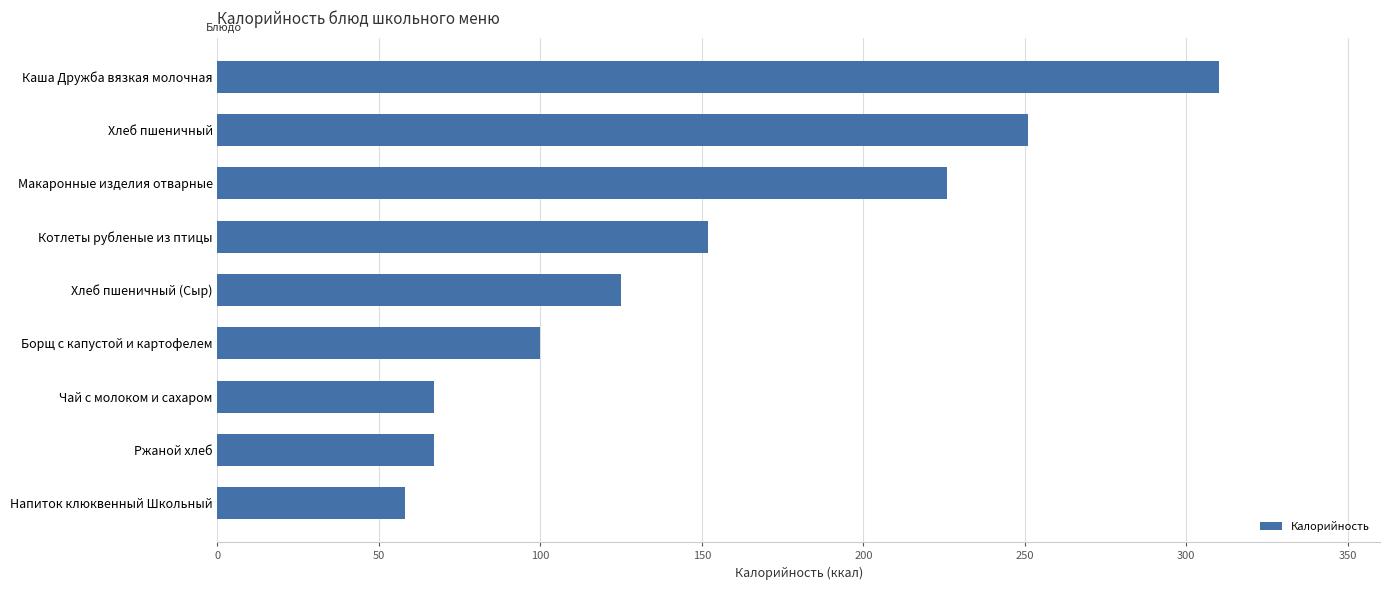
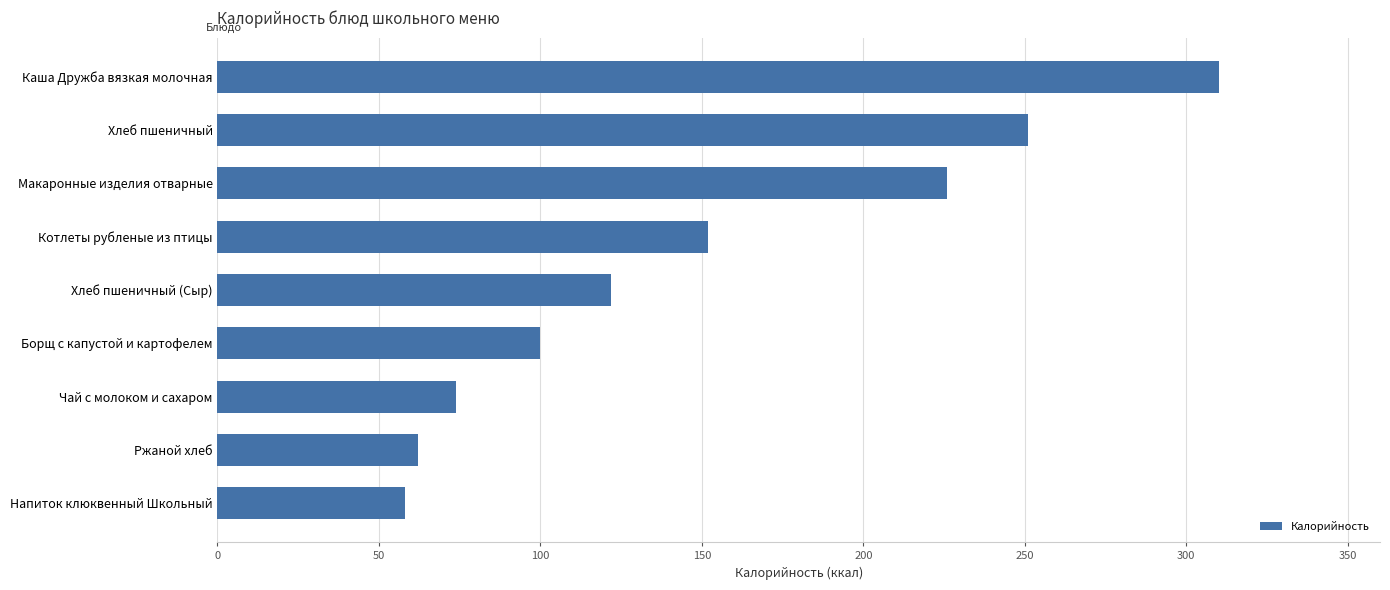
  {
    "Каша Дружба вязкая молочная": 310,
    "Хлеб пшеничный": 251,
    "Макаронные изделия отварные": 226,
    "Котлеты рубленые из птицы": 152,
-   "Хлеб пшеничный (Сыр)": 125,
+   "Хлеб пшеничный (Сыр)": 122,
    "Борщ с капустой и картофелем": 100,
-   "Чай с молоком и сахаром": 67,
-   "Ржаной хлеб": 67,
+   "Чай с молоком и сахаром": 74,
+   "Ржаной хлеб": 62,
    "Напиток клюквенный Школьный": 58
  }
